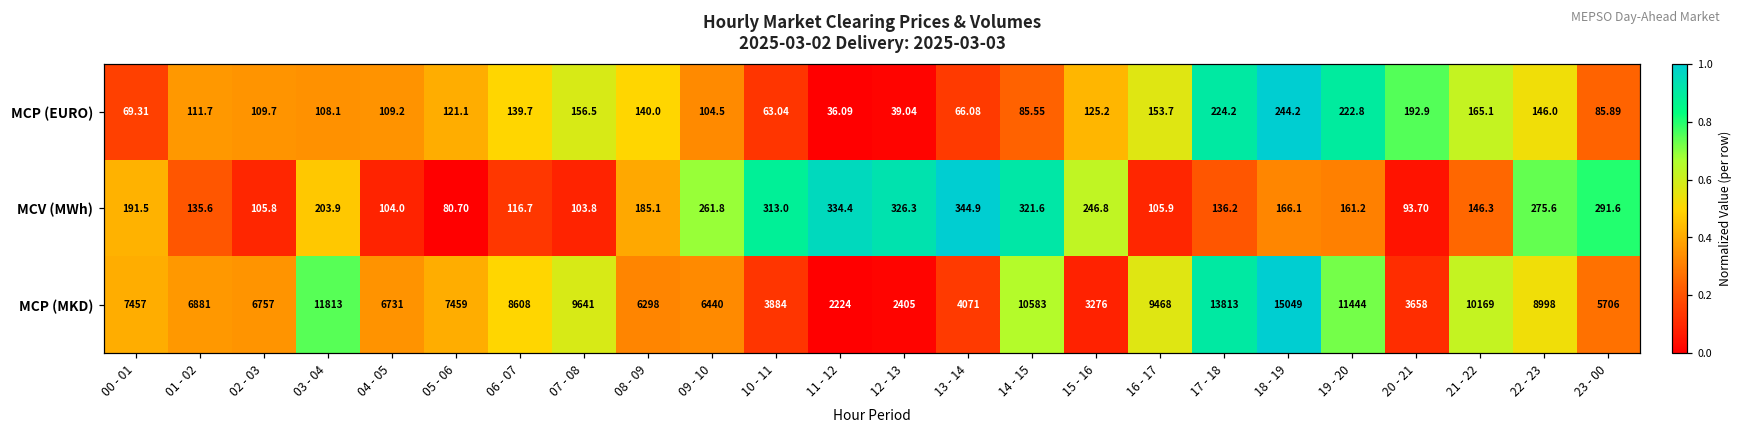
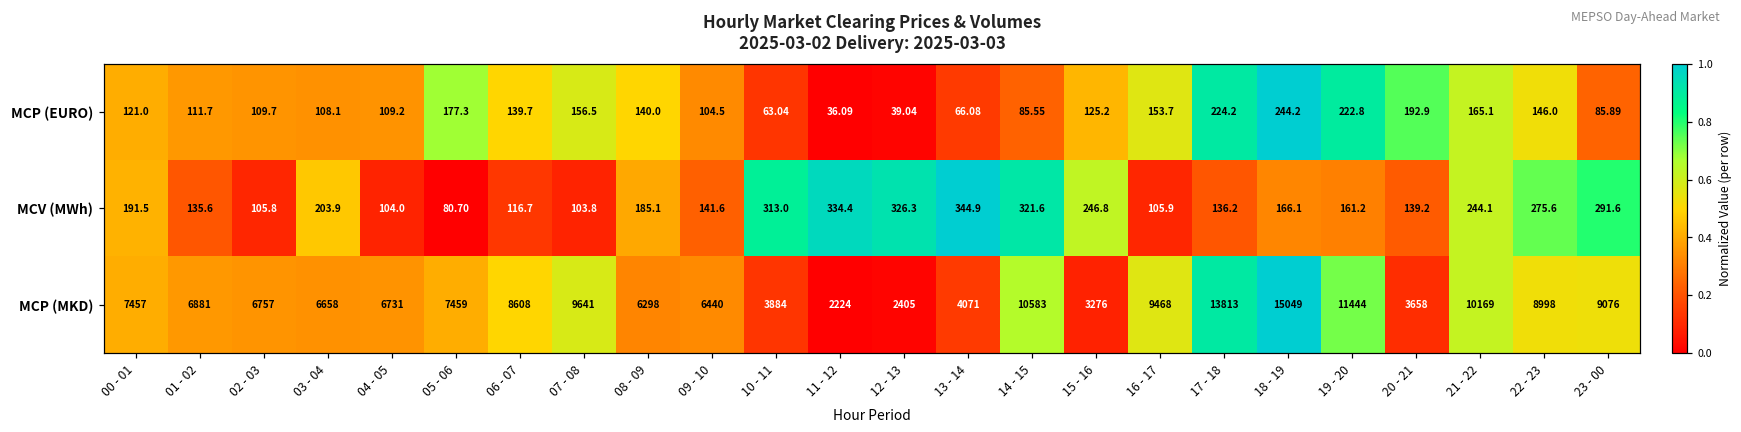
  {
    "MCP (EURO)": {
-     "00 - 01": 69.31,
+     "00 - 01": 121.0,
      "01 - 02": 111.7,
      "02 - 03": 109.7,
      "03 - 04": 108.1,
      "04 - 05": 109.2,
-     "05 - 06": 121.1,
+     "05 - 06": 177.3,
      "06 - 07": 139.7,
      "07 - 08": 156.5,
      "08 - 09": 140.0,
      "09 - 10": 104.5,
      "10 - 11": 63.04,
      "11 - 12": 36.09,
      "12 - 13": 39.04,
      "13 - 14": 66.08,
      "14 - 15": 85.55,
      "15 - 16": 125.2,
      "16 - 17": 153.7,
      "17 - 18": 224.2,
      "18 - 19": 244.2,
      "19 - 20": 222.8,
      "20 - 21": 192.9,
      "21 - 22": 165.1,
      "22 - 23": 146.0,
      "23 - 00": 85.89
    },
    "MCV (MWh)": {
      "00 - 01": 191.5,
      "01 - 02": 135.6,
      "02 - 03": 105.8,
      "03 - 04": 203.9,
      "04 - 05": 104.0,
      "05 - 06": 80.70,
      "06 - 07": 116.7,
      "07 - 08": 103.8,
      "08 - 09": 185.1,
-     "09 - 10": 261.8,
+     "09 - 10": 141.6,
      "10 - 11": 313.0,
      "11 - 12": 334.4,
      "12 - 13": 326.3,
      "13 - 14": 344.9,
      "14 - 15": 321.6,
      "15 - 16": 246.8,
      "16 - 17": 105.9,
      "17 - 18": 136.2,
      "18 - 19": 166.1,
      "19 - 20": 161.2,
-     "20 - 21": 93.70,
-     "21 - 22": 146.3,
+     "20 - 21": 139.2,
+     "21 - 22": 244.1,
      "22 - 23": 275.6,
      "23 - 00": 291.6
    },
    "MCP (MKD)": {
      "00 - 01": 7457,
      "01 - 02": 6881,
      "02 - 03": 6757,
-     "03 - 04": 11813,
+     "03 - 04": 6658,
      "04 - 05": 6731,
      "05 - 06": 7459,
      "06 - 07": 8608,
      "07 - 08": 9641,
      "08 - 09": 6298,
      "09 - 10": 6440,
      "10 - 11": 3884,
      "11 - 12": 2224,
      "12 - 13": 2405,
      "13 - 14": 4071,
      "14 - 15": 10583,
      "15 - 16": 3276,
      "16 - 17": 9468,
      "17 - 18": 13813,
      "18 - 19": 15049,
      "19 - 20": 11444,
      "20 - 21": 3658,
      "21 - 22": 10169,
      "22 - 23": 8998,
-     "23 - 00": 5706
+     "23 - 00": 9076
    }
  }
